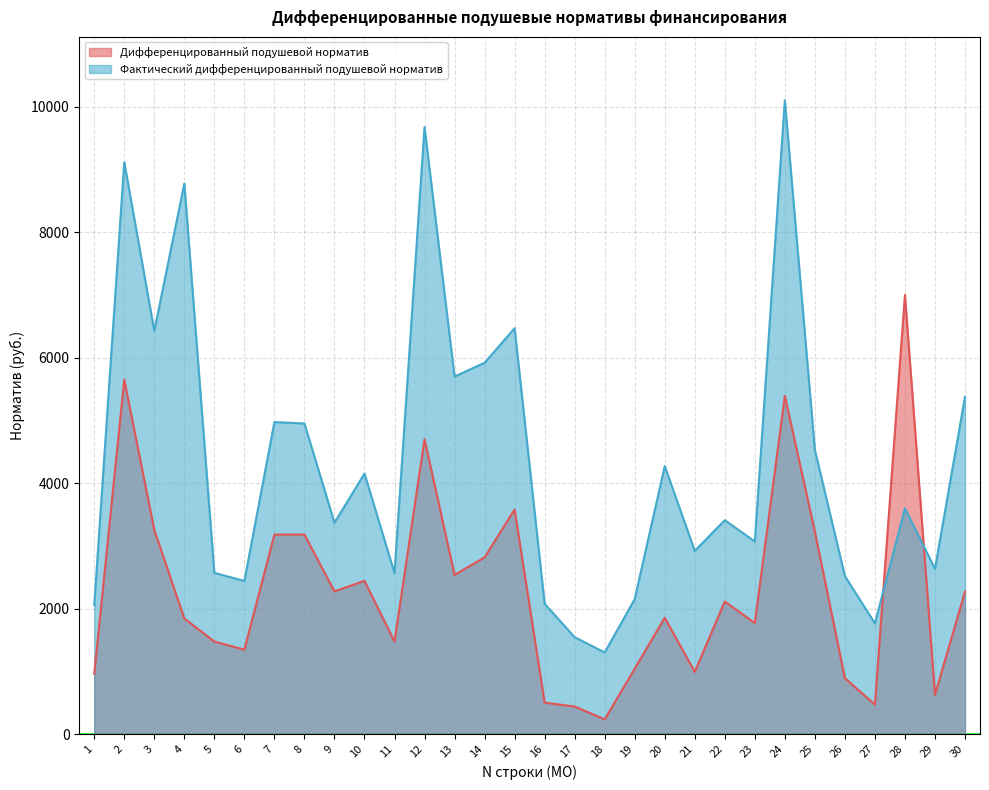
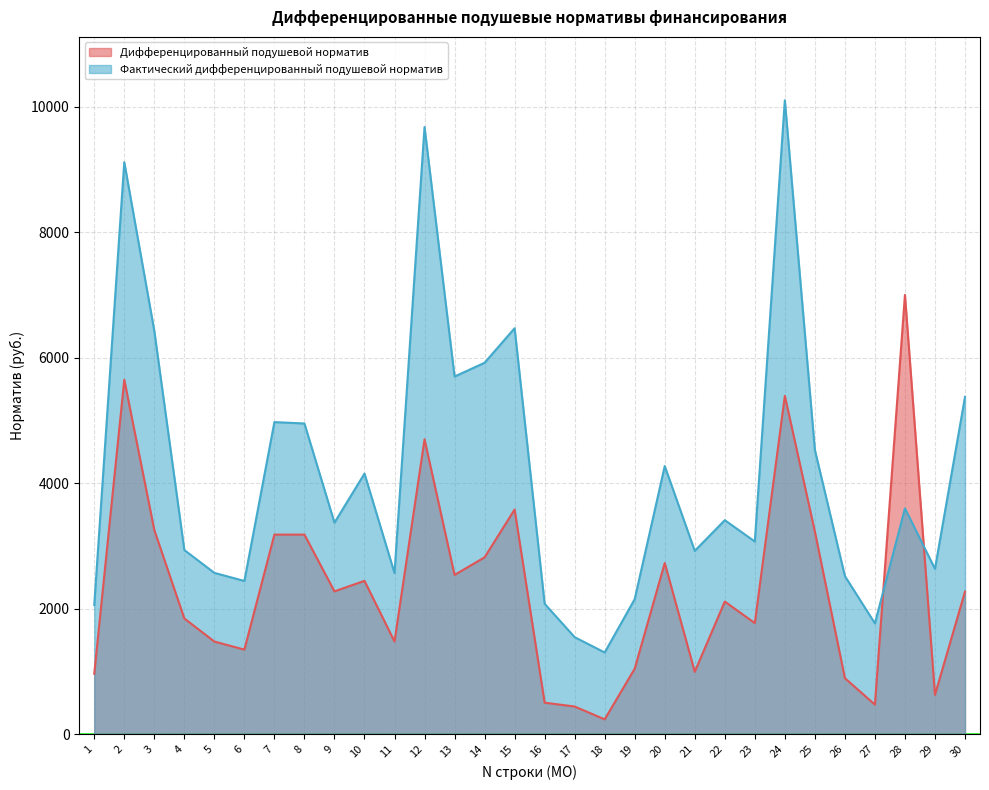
  {
    "Дифференцированный подушевой норматив": {
      "1": 1000,
      "2": 5600,
      "3": 3300,
      "4": 1800,
      "5": 1500,
      "6": 1300,
      "7": 3200,
      "8": 3200,
      "9": 2300,
      "10": 2400,
      "11": 1500,
      "12": 4700,
      "13": 2500,
      "14": 2800,
      "15": 3600,
      "16": 500,
      "17": 400,
      "18": 200,
      "19": 1000,
-     "20": 1900,
+     "20": 2700,
      "21": 1000,
      "22": 2100,
      "23": 1800,
      "24": 5400,
      "25": 3200,
      "26": 900,
      "27": 500,
      "28": 7000,
      "29": 600,
      "30": 2300
    },
    "Фактический дифференцированный подушевой норматив": {
      "1": 2100,
      "2": 9100,
      "3": 6400,
-     "4": 8800,
+     "4": 2900,
      "5": 2600,
      "6": 2400,
      "7": 5000,
      "8": 4900,
      "9": 3400,
      "10": 4200,
      "11": 2600,
      "12": 9700,
      "13": 5700,
      "14": 5900,
      "15": 6500,
      "16": 2100,
      "17": 1500,
      "18": 1300,
      "19": 2200,
      "20": 4300,
      "21": 2900,
      "22": 3400,
      "23": 3100,
      "24": 10100,
      "25": 4500,
      "26": 2500,
      "27": 1800,
      "28": 3600,
      "29": 2600,
      "30": 5400
    }
  }
